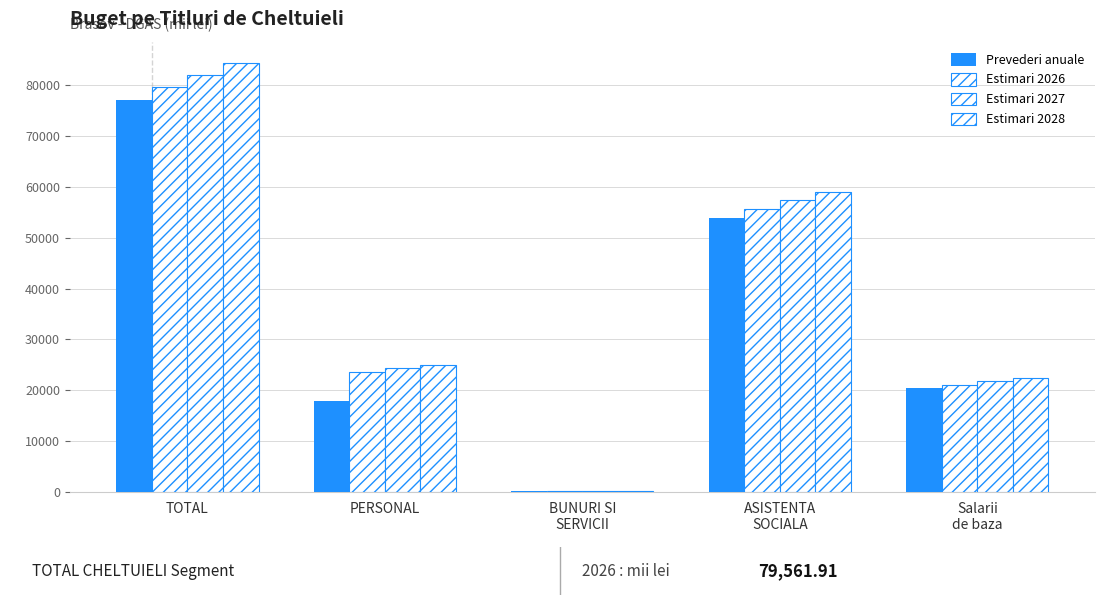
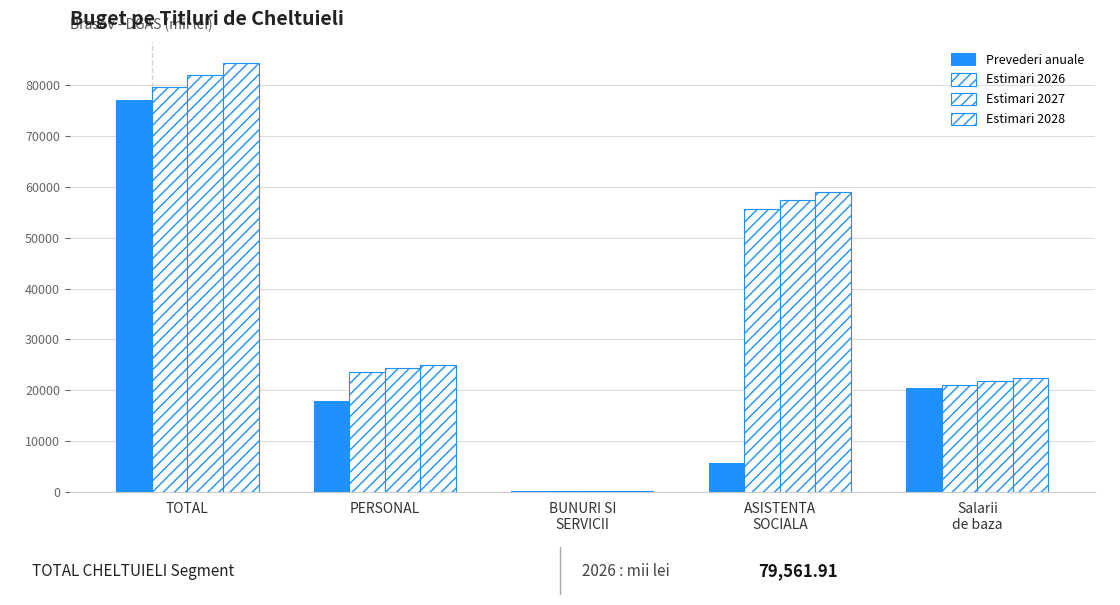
  {
    "Prevederi anuale": {
      "TOTAL": 77000,
      "PERSONAL": 18000,
-     "ASISTENTA SOCIALA": 54000,
+     "ASISTENTA SOCIALA": 6000,
      "Salarii de baza": 20000
    }
  }
